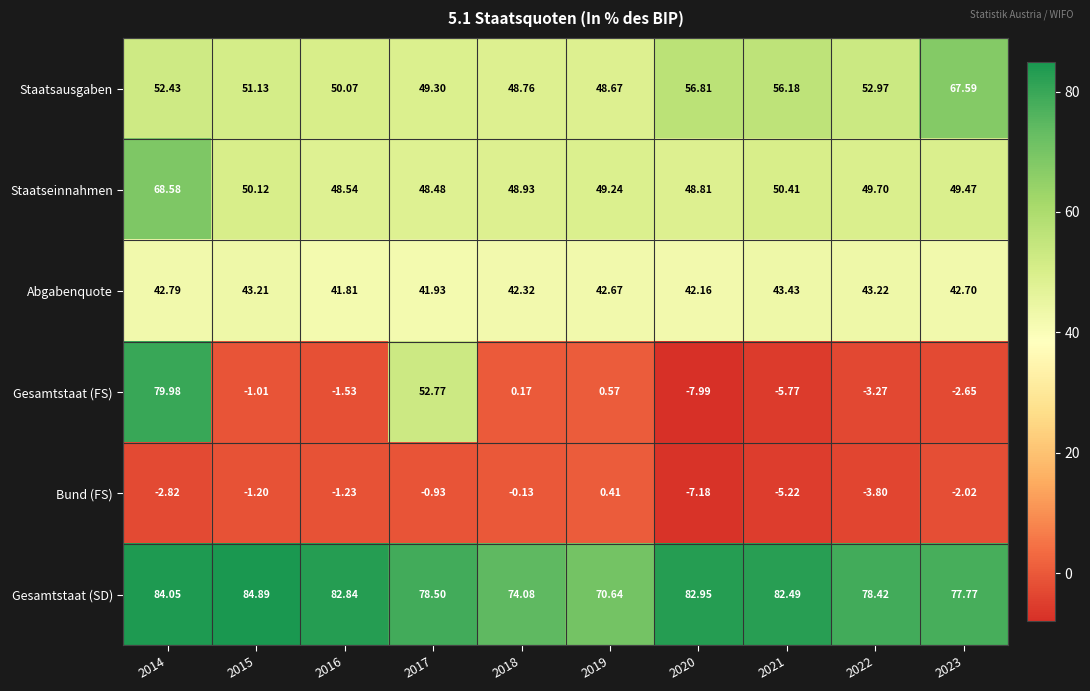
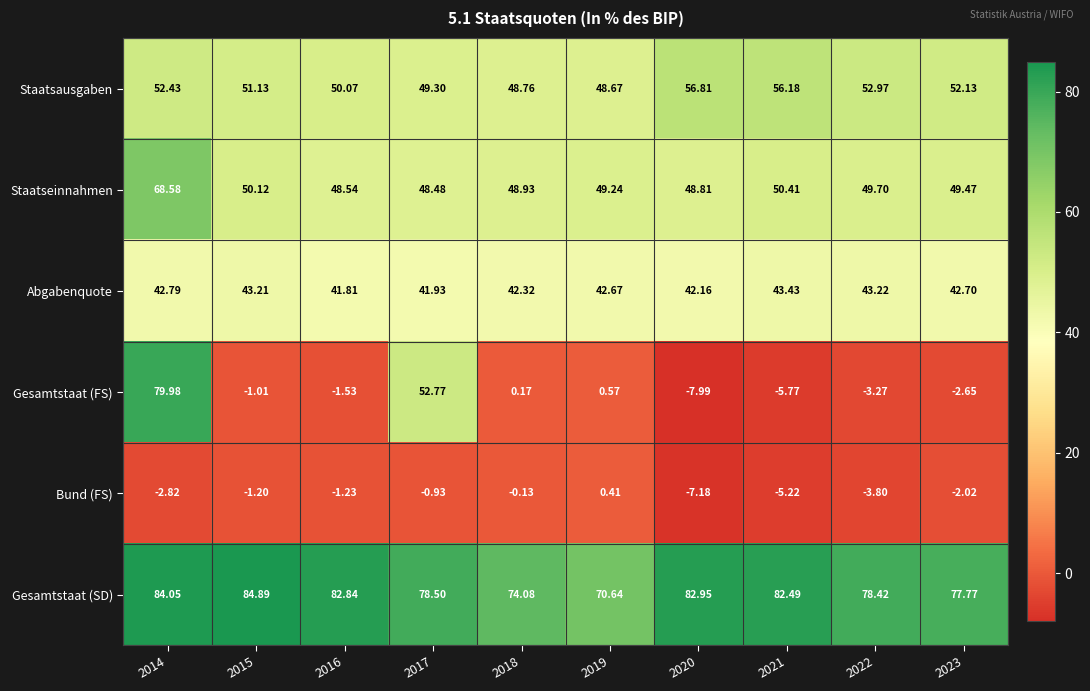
  {
    "Staatsausgaben": {
      "2014": 52.43,
      "2015": 51.13,
      "2016": 50.07,
      "2017": 49.30,
      "2018": 48.76,
      "2019": 48.67,
      "2020": 56.81,
      "2021": 56.18,
      "2022": 52.97,
-     "2023": 67.59
+     "2023": 52.13
    },
    "Staatseinnahmen": {
      "2014": 68.58,
      "2015": 50.12,
      "2016": 48.54,
      "2017": 48.48,
      "2018": 48.93,
      "2019": 49.24,
      "2020": 48.81,
      "2021": 50.41,
      "2022": 49.70,
      "2023": 49.47
    },
    "Abgabenquote": {
      "2014": 42.79,
      "2015": 43.21,
      "2016": 41.81,
      "2017": 41.93,
      "2018": 42.32,
      "2019": 42.67,
      "2020": 42.16,
      "2021": 43.43,
      "2022": 43.22,
      "2023": 42.70
    },
    "Gesamtstaat (FS)": {
      "2014": 79.98,
      "2015": -1.01,
      "2016": -1.53,
      "2017": 52.77,
      "2018": 0.17,
      "2019": 0.57,
      "2020": -7.99,
      "2021": -5.77,
      "2022": -3.27,
      "2023": -2.65
    },
    "Bund (FS)": {
      "2014": -2.82,
      "2015": -1.20,
      "2016": -1.23,
      "2017": -0.93,
      "2018": -0.13,
      "2019": 0.41,
      "2020": -7.18,
      "2021": -5.22,
      "2022": -3.80,
      "2023": -2.02
    },
    "Gesamtstaat (SD)": {
      "2014": 84.05,
      "2015": 84.89,
      "2016": 82.84,
      "2017": 78.50,
      "2018": 74.08,
      "2019": 70.64,
      "2020": 82.95,
      "2021": 82.49,
      "2022": 78.42,
      "2023": 77.77
    }
  }
